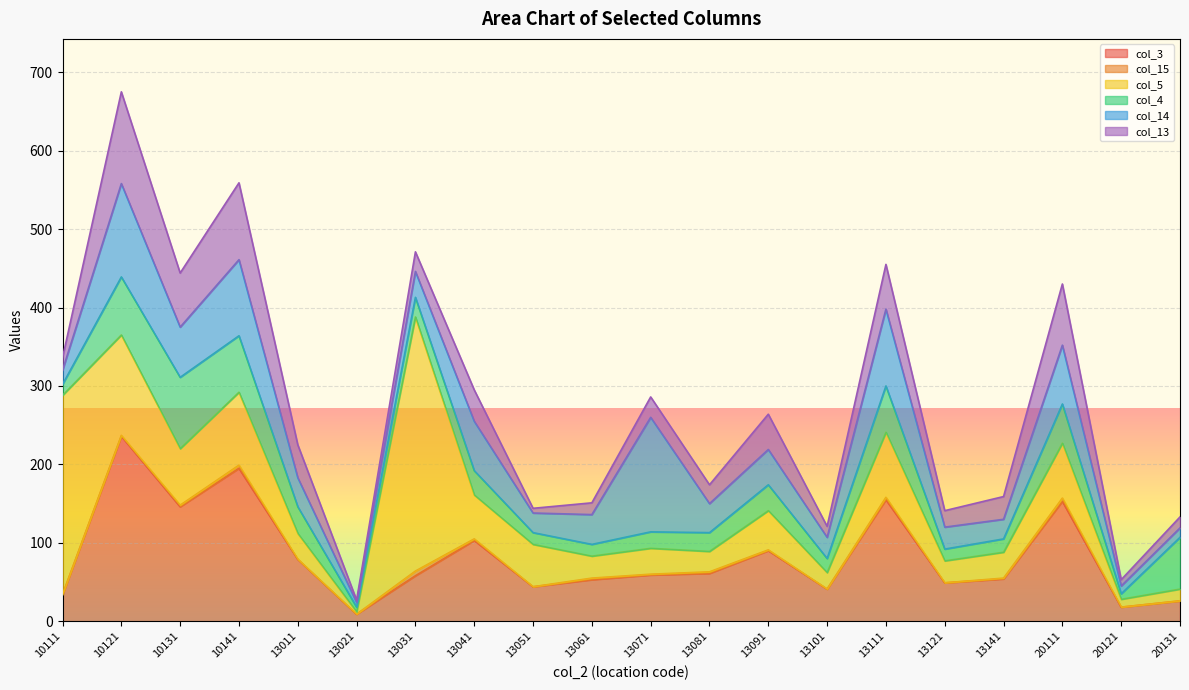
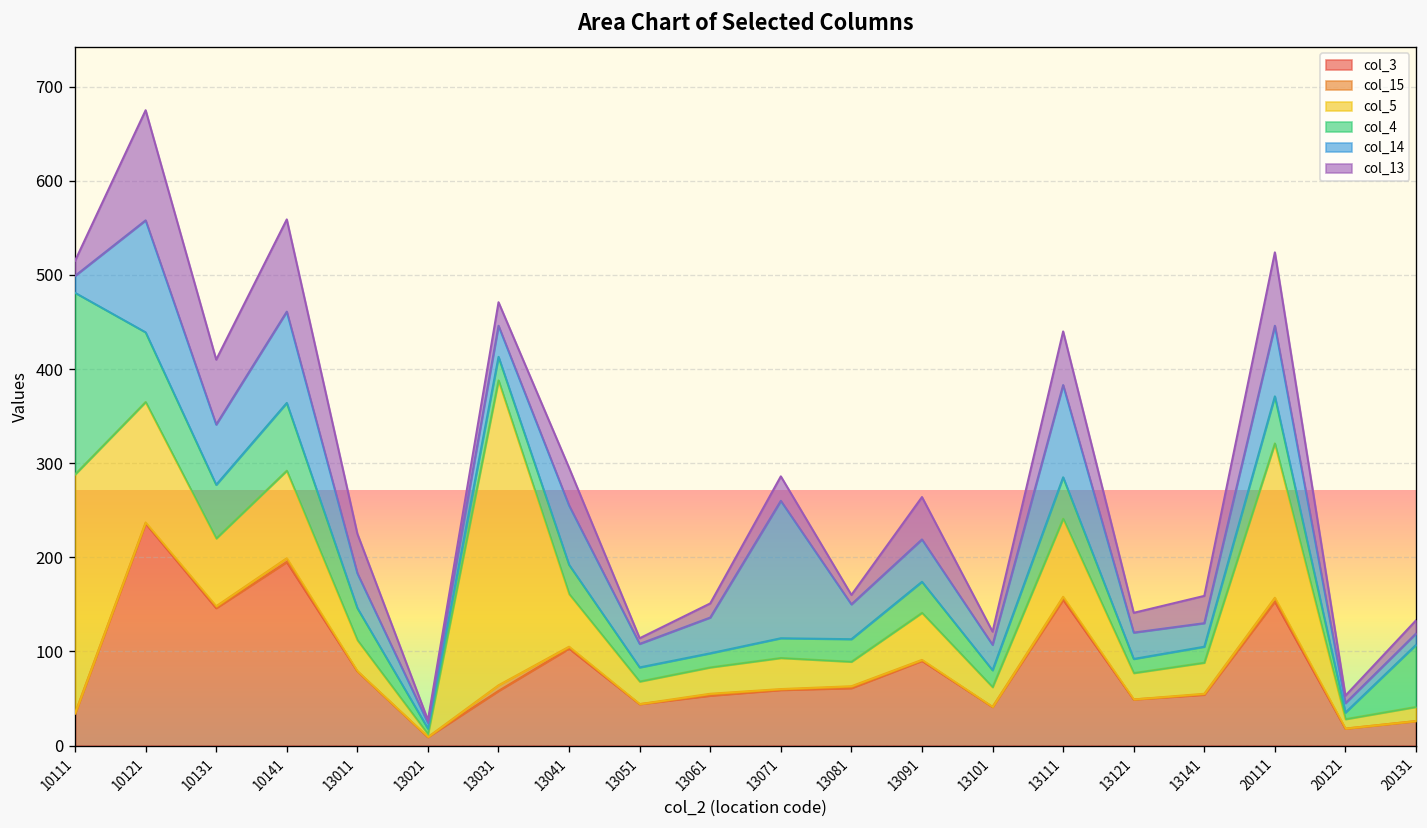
  {
    "col_5": {
      "10111": 250,
      "10121": 130,
      "10131": 70,
      "10141": 90,
      "13011": 30,
      "13031": 320,
      "13041": 60,
-     "13051": 50,
+     "13051": 20,
      "13061": 30,
      "13071": 30,
      "13081": 30,
      "13091": 50,
      "13101": 20,
      "13111": 80,
      "13121": 30,
      "13141": 30,
-     "20111": 70,
+     "20111": 160,
      "20121": 10,
      "20131": 20
    },
    "col_4": {
-     "10111": 10,
+     "10111": 190,
      "10121": 70,
-     "10131": 90,
+     "10131": 60,
      "10141": 70,
      "13011": 30,
      "13021": 10,
      "13031": 30,
      "13041": 30,
      "13051": 20,
      "13061": 20,
      "13071": 20,
      "13081": 20,
      "13091": 30,
      "13101": 20,
-     "13111": 60,
+     "13111": 40,
      "13121": 20,
      "13141": 20,
      "20111": 50,
      "20121": 10,
      "20131": 70
    },
    "col_14": {
      "10111": 20,
      "10121": 120,
      "10131": 60,
      "10141": 100,
      "13011": 40,
      "13031": 30,
      "13041": 60,
      "13051": 30,
      "13061": 40,
      "13071": 150,
      "13081": 40,
      "13091": 50,
      "13101": 30,
      "13111": 100,
      "13121": 30,
      "13141": 30,
      "20111": 80,
      "20121": 10,
      "20131": 10
    },
    "col_13": {
      "10111": 20,
      "10121": 120,
      "10131": 70,
      "10141": 100,
      "13011": 40,
      "13031": 30,
      "13041": 40,
      "13051": 10,
      "13061": 20,
      "13071": 30,
-     "13081": 20,
+     "13081": 10,
      "13091": 50,
      "13101": 10,
      "13111": 60,
      "13121": 20,
      "13141": 30,
      "20111": 80,
      "20121": 10,
      "20131": 10
    }
  }
